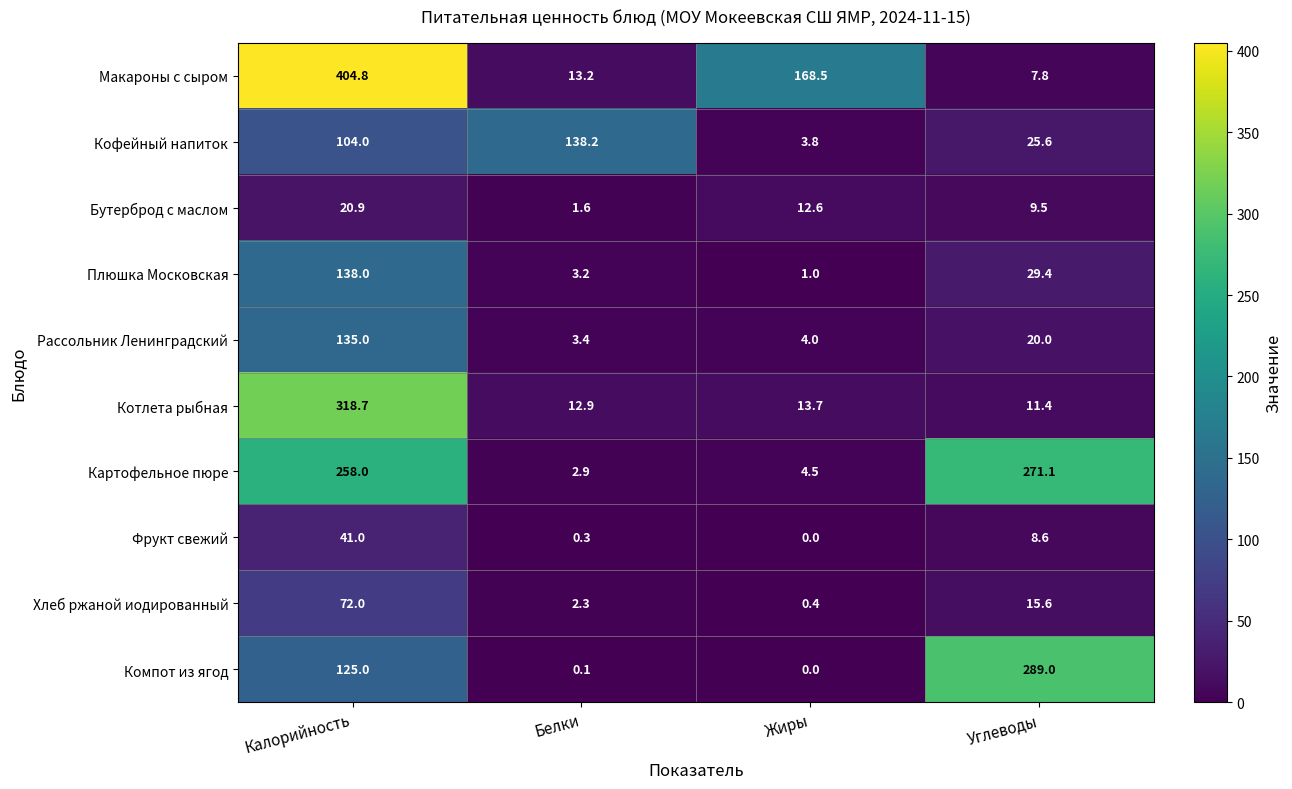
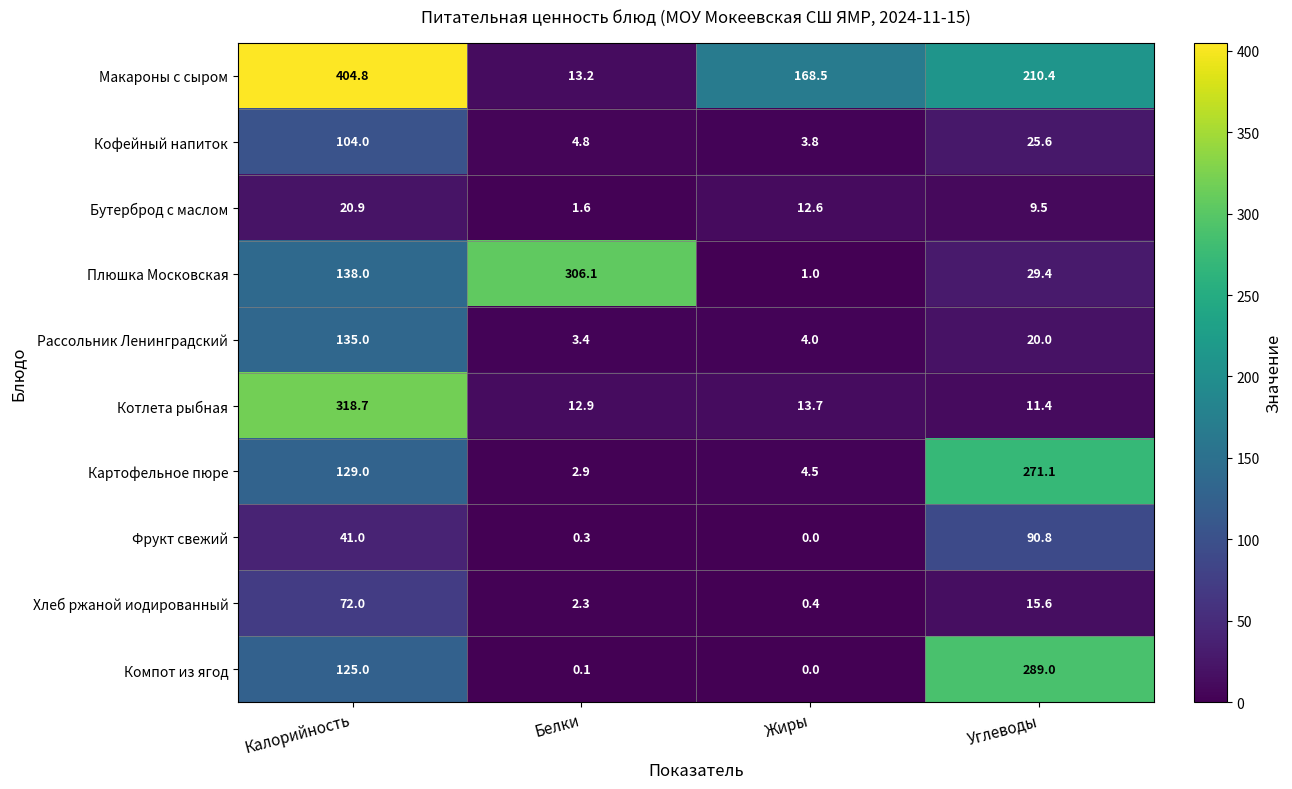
  {
    "Макароны с сыром": {
      "Калорийность": 404.8,
      "Белки": 13.2,
      "Жиры": 168.5,
-     "Углеводы": 7.8
+     "Углеводы": 210.4
    },
    "Кофейный напиток": {
      "Калорийность": 104.0,
-     "Белки": 138.2,
+     "Белки": 4.8,
      "Жиры": 3.8,
      "Углеводы": 25.6
    },
    "Бутерброд с маслом": {
      "Калорийность": 20.9,
      "Белки": 1.6,
      "Жиры": 12.6,
      "Углеводы": 9.5
    },
    "Плюшка Московская": {
      "Калорийность": 138.0,
-     "Белки": 3.2,
+     "Белки": 306.1,
      "Жиры": 1.0,
      "Углеводы": 29.4
    },
    "Рассольник Ленинградский": {
      "Калорийность": 135.0,
      "Белки": 3.4,
      "Жиры": 4.0,
      "Углеводы": 20.0
    },
    "Котлета рыбная": {
      "Калорийность": 318.7,
      "Белки": 12.9,
      "Жиры": 13.7,
      "Углеводы": 11.4
    },
    "Картофельное пюре": {
-     "Калорийность": 258.0,
+     "Калорийность": 129.0,
      "Белки": 2.9,
      "Жиры": 4.5,
      "Углеводы": 271.1
    },
    "Фрукт свежий": {
      "Калорийность": 41.0,
      "Белки": 0.3,
      "Жиры": 0.0,
-     "Углеводы": 8.6
+     "Углеводы": 90.8
    },
    "Хлеб ржаной иодированный": {
      "Калорийность": 72.0,
      "Белки": 2.3,
      "Жиры": 0.4,
      "Углеводы": 15.6
    },
    "Компот из ягод": {
      "Калорийность": 125.0,
      "Белки": 0.1,
      "Жиры": 0.0,
      "Углеводы": 289.0
    }
  }
